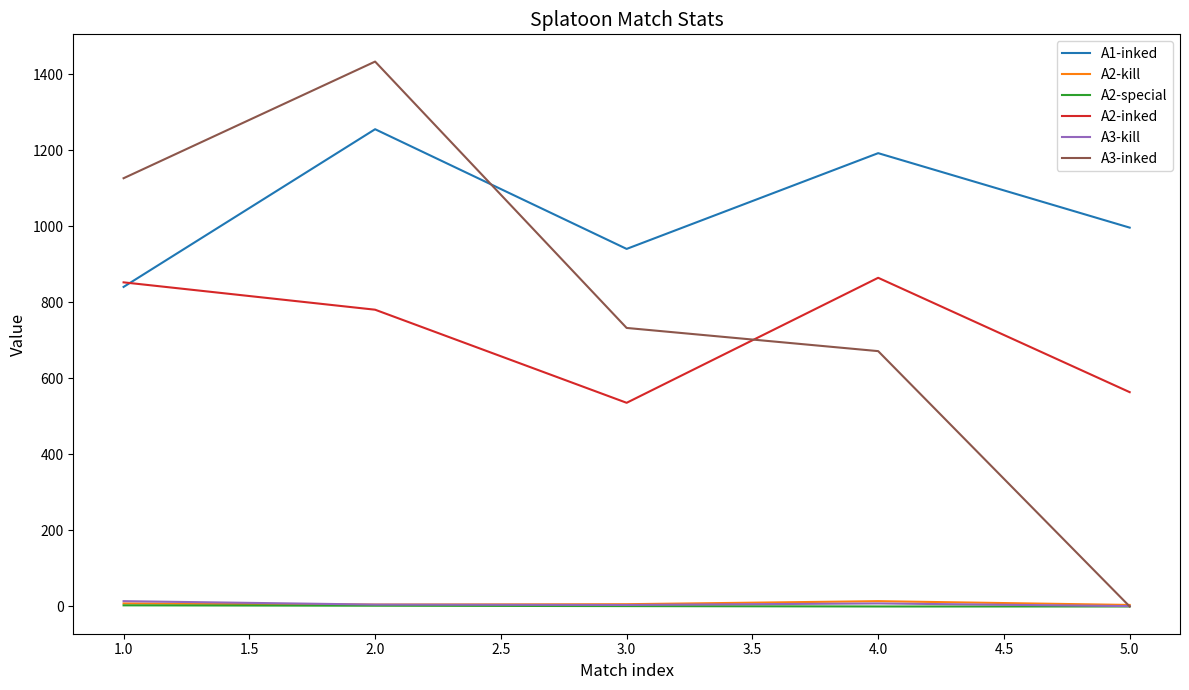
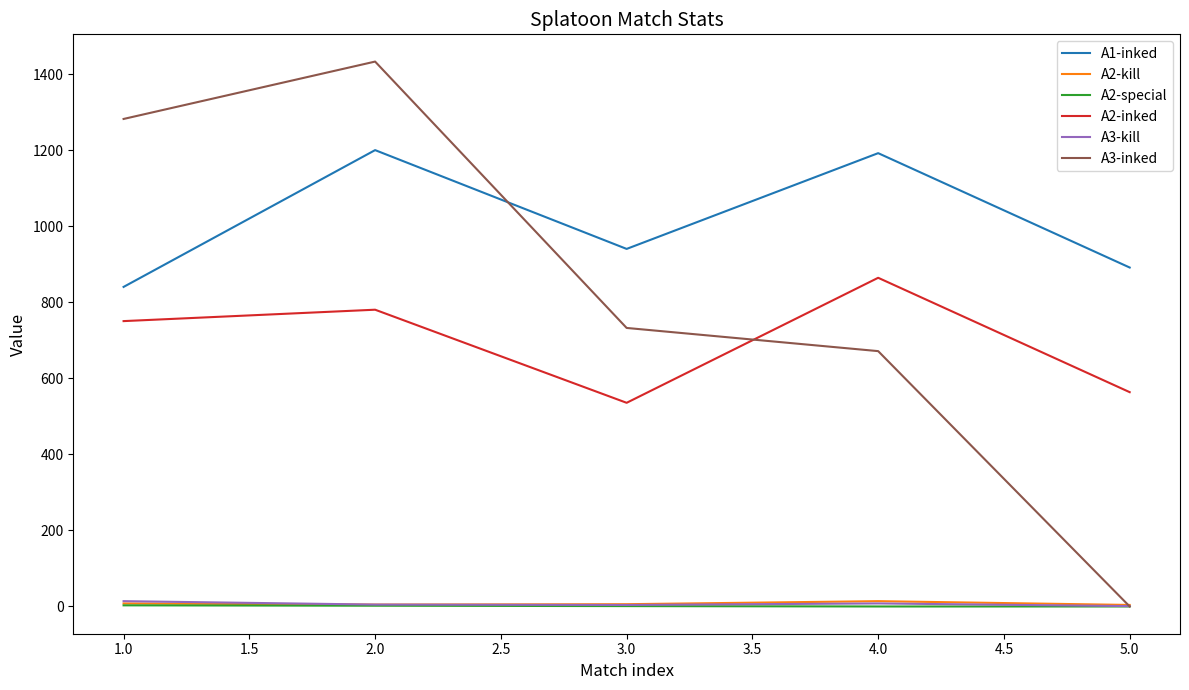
  {
    "A1-inked": {
      "1.0": 840,
-     "2.0": 1260,
+     "2.0": 1200,
      "3.0": 940,
      "4.0": 1190,
-     "5.0": 1000
+     "5.0": 890
    },
    "A2-special": {
      "4.0": 0
    },
    "A2-inked": {
-     "1.0": 850,
+     "1.0": 750,
      "2.0": 780,
      "3.0": 540,
      "4.0": 870,
      "5.0": 560
    },
    "A3-inked": {
-     "1.0": 1130,
+     "1.0": 1280,
      "2.0": 1430,
      "3.0": 730,
      "4.0": 670
    }
  }
